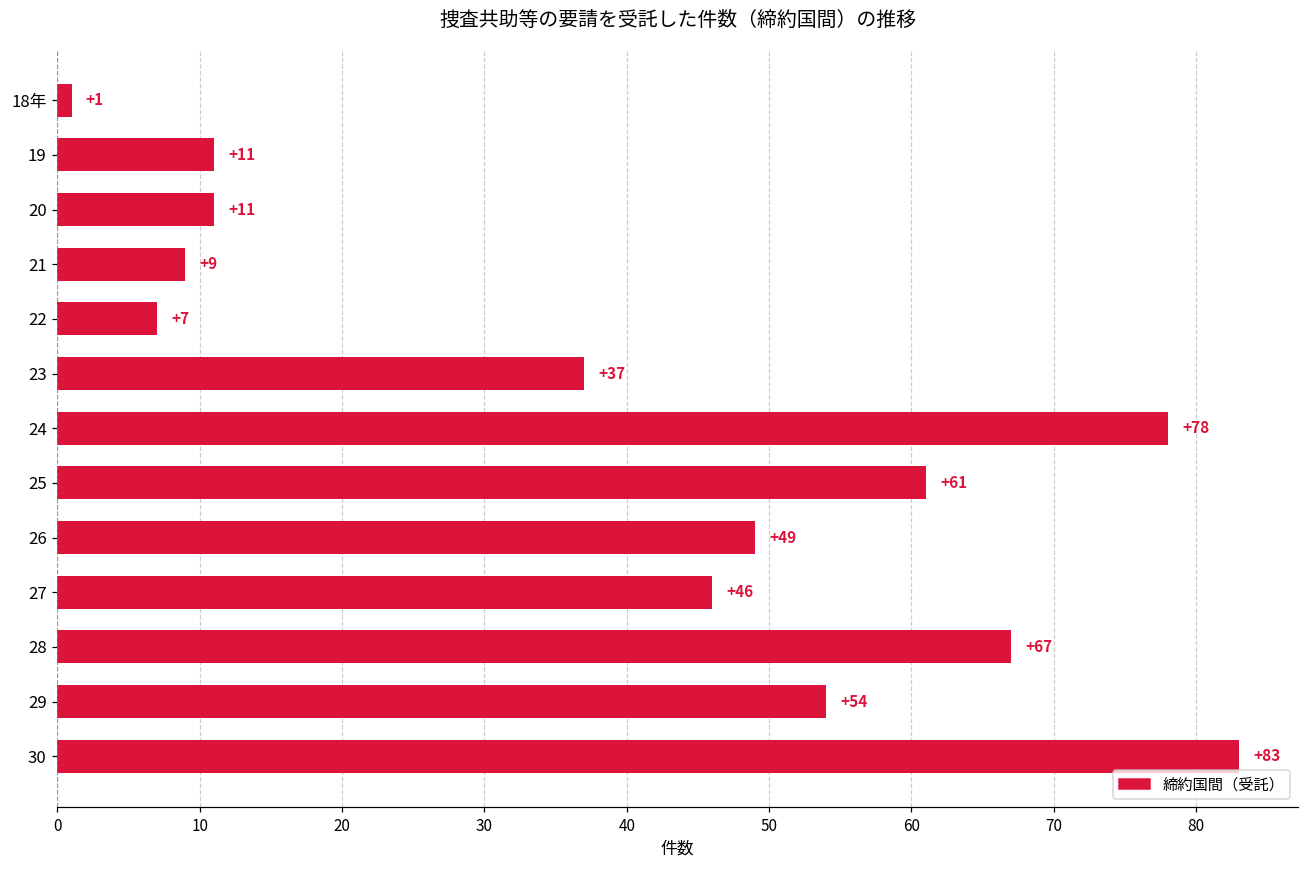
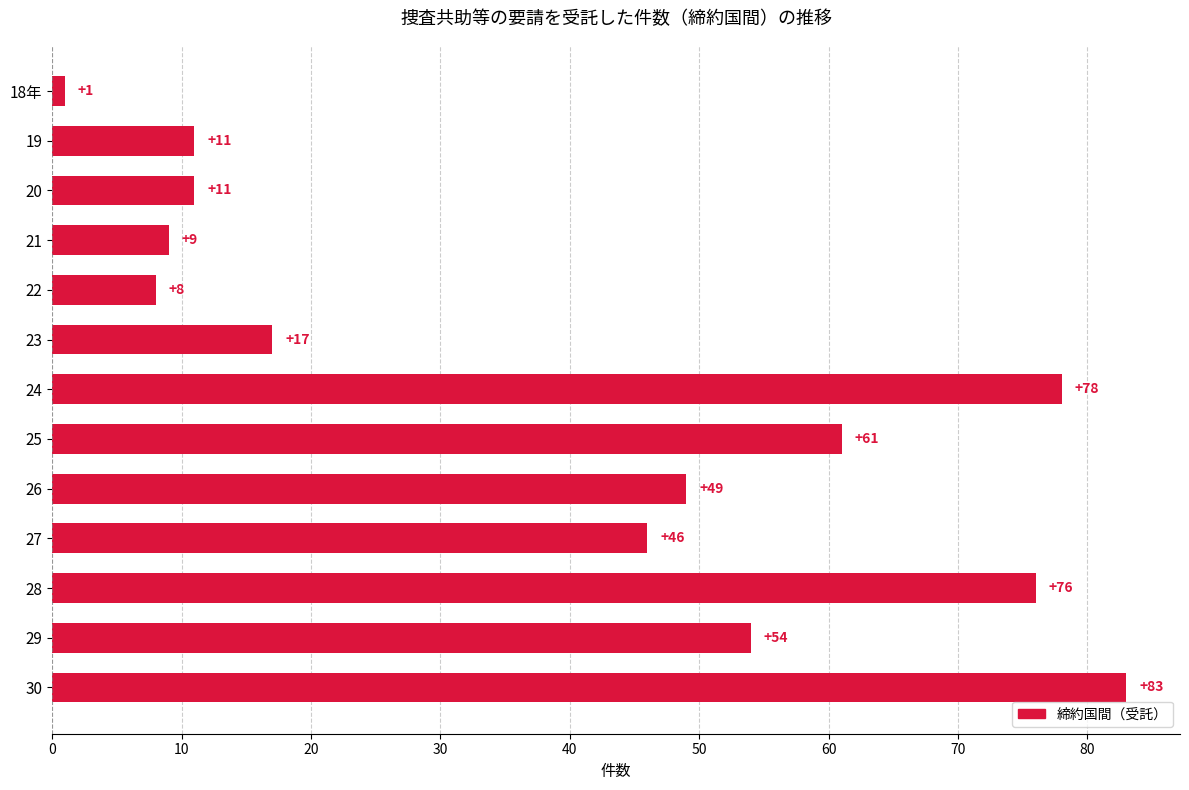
  {
    "18年": "+1",
    "19": "+11",
    "20": "+11",
    "21": "+9",
-   "22": "+7",
-   "23": "+37",
+   "22": "+8",
+   "23": "+17",
    "24": "+78",
    "25": "+61",
    "26": "+49",
    "27": "+46",
-   "28": "+67",
+   "28": "+76",
    "29": "+54",
    "30": "+83"
  }
